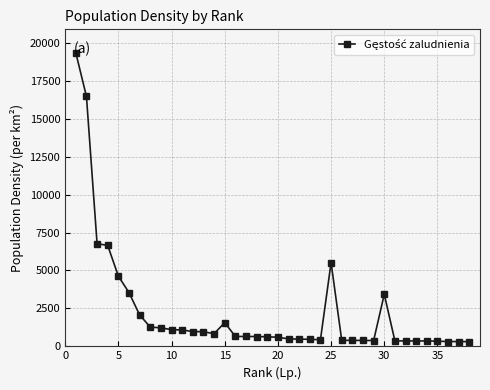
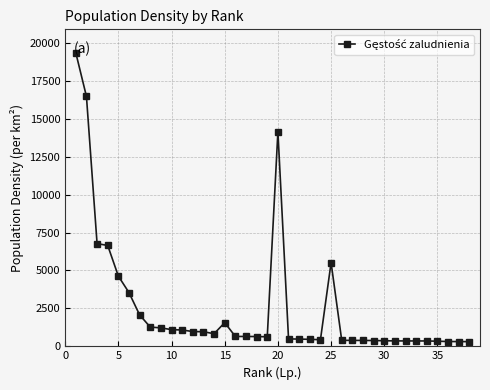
  {
    "5": 4600,
    "10": 1100,
    "15": 1600,
-   "20": 600,
+   "20": 14200,
    "25": 5500,
-   "30": 3400,
+   "30": 400,
    "35": 300
  }
